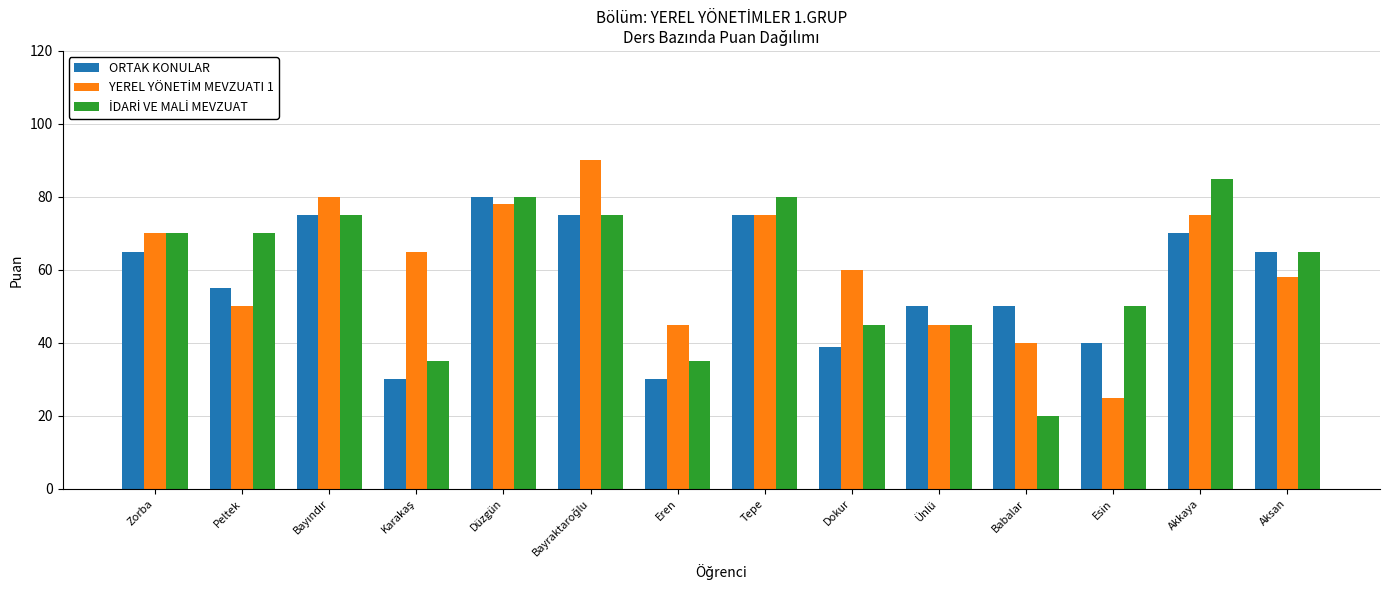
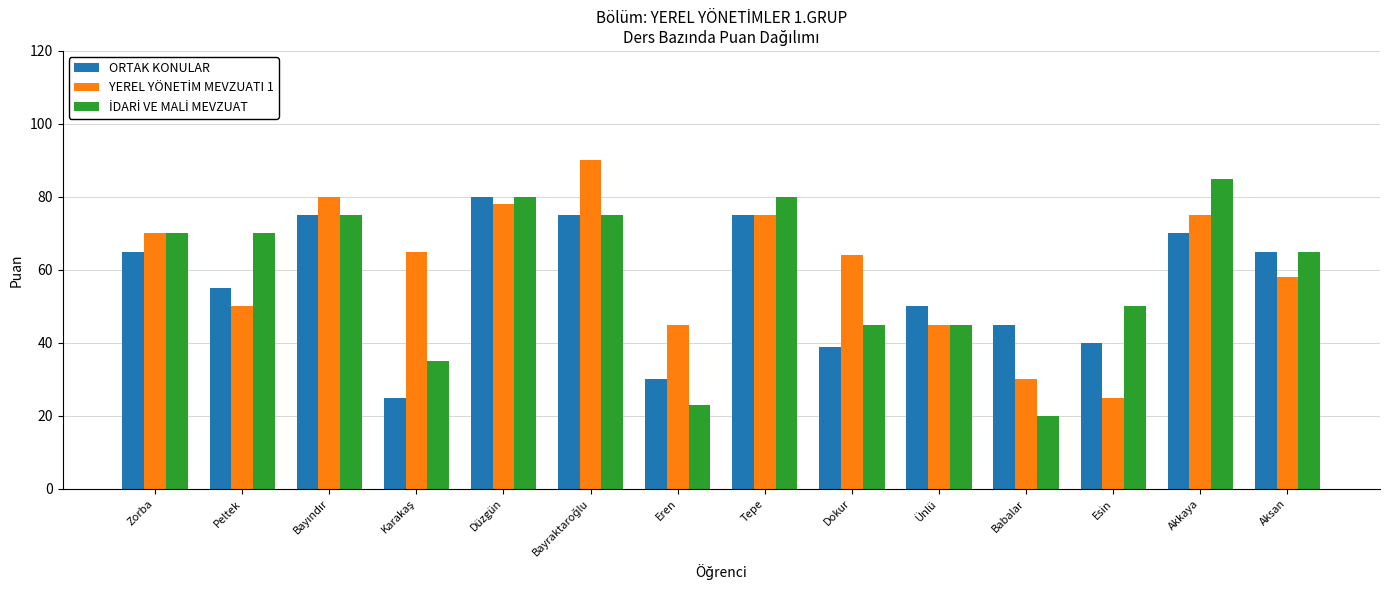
  {
    "ORTAK KONULAR": {
      "Zorba": 65,
      "Peltek": 55,
      "Bayındır": 75,
-     "Karakaş": 30,
+     "Karakaş": 25,
      "Düzgün": 80,
      "Bayraktaroğlu": 75,
      "Eren": 30,
      "Tepe": 75,
      "Dokur": 39,
      "Ünlü": 50,
-     "Babalar": 50,
+     "Babalar": 45,
      "Esin": 40,
      "Akkaya": 70,
      "Aksan": 65
    },
    "YEREL YÖNETİM MEVZUATI 1": {
      "Zorba": 70,
      "Peltek": 50,
      "Bayındır": 80,
      "Karakaş": 65,
      "Düzgün": 78,
      "Bayraktaroğlu": 90,
      "Eren": 45,
      "Tepe": 75,
-     "Dokur": 60,
+     "Dokur": 64,
      "Ünlü": 45,
-     "Babalar": 40,
+     "Babalar": 30,
      "Esin": 25,
      "Akkaya": 75,
      "Aksan": 58
    },
    "İDARİ VE MALİ MEVZUAT": {
      "Zorba": 70,
      "Peltek": 70,
      "Bayındır": 75,
      "Karakaş": 35,
      "Düzgün": 80,
      "Bayraktaroğlu": 75,
-     "Eren": 35,
+     "Eren": 23,
      "Tepe": 80,
      "Dokur": 45,
      "Ünlü": 45,
      "Babalar": 20,
      "Esin": 50,
      "Akkaya": 85,
      "Aksan": 65
    }
  }
